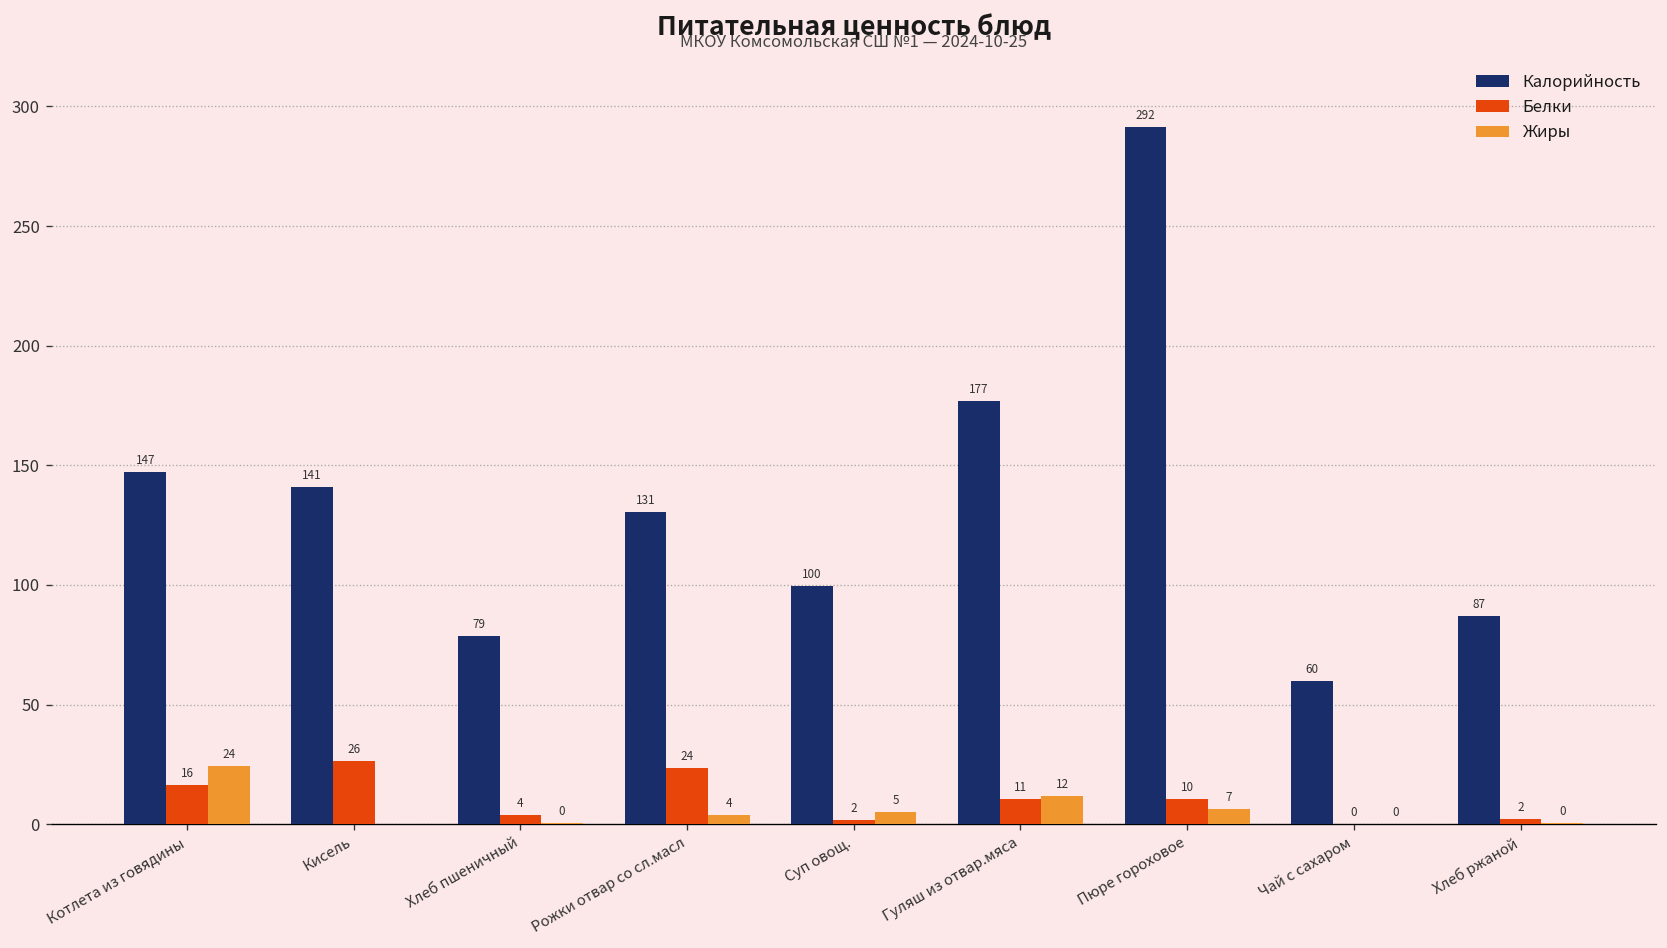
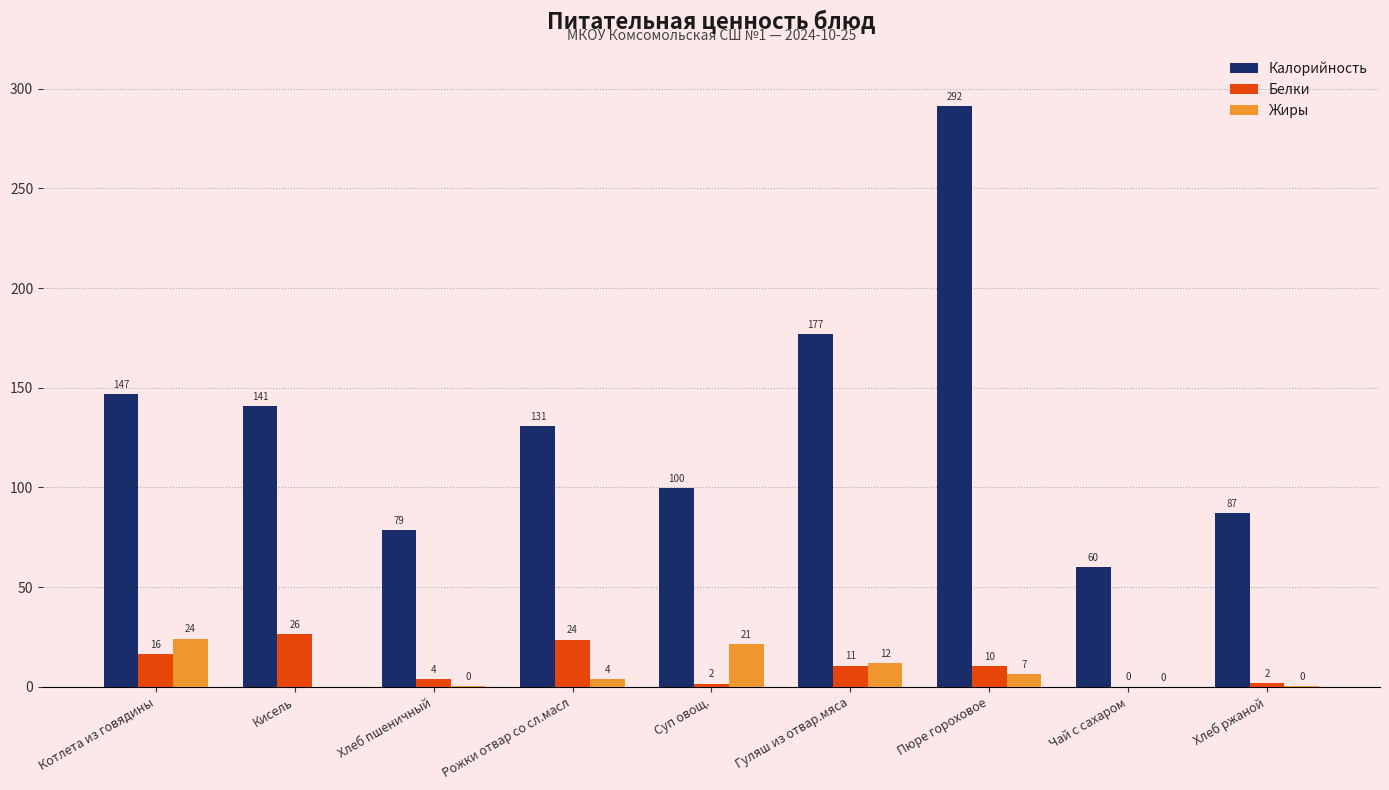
  {
    "Калорийность": {
      "Котлета из говядины": 147,
      "Кисель": 141,
      "Хлеб пшеничный": 79,
      "Рожки отвар со сл.масл": 131,
      "Суп овощ.": 100,
      "Гуляш из отвар.мяса": 177,
      "Пюре гороховое": 292,
      "Чай с сахаром": 60,
      "Хлеб ржаной": 87
    },
    "Белки": {
      "Котлета из говядины": 16,
      "Кисель": 26,
      "Хлеб пшеничный": 4,
      "Рожки отвар со сл.масл": 24,
      "Суп овощ.": 2,
      "Гуляш из отвар.мяса": 11,
      "Пюре гороховое": 10,
      "Чай с сахаром": 0,
      "Хлеб ржаной": 2
    },
    "Жиры": {
      "Котлета из говядины": 24,
      "Хлеб пшеничный": 0,
      "Рожки отвар со сл.масл": 4,
-     "Суп овощ.": 5,
+     "Суп овощ.": 21,
      "Гуляш из отвар.мяса": 12,
      "Пюре гороховое": 7,
      "Чай с сахаром": 0,
      "Хлеб ржаной": 0
    }
  }
